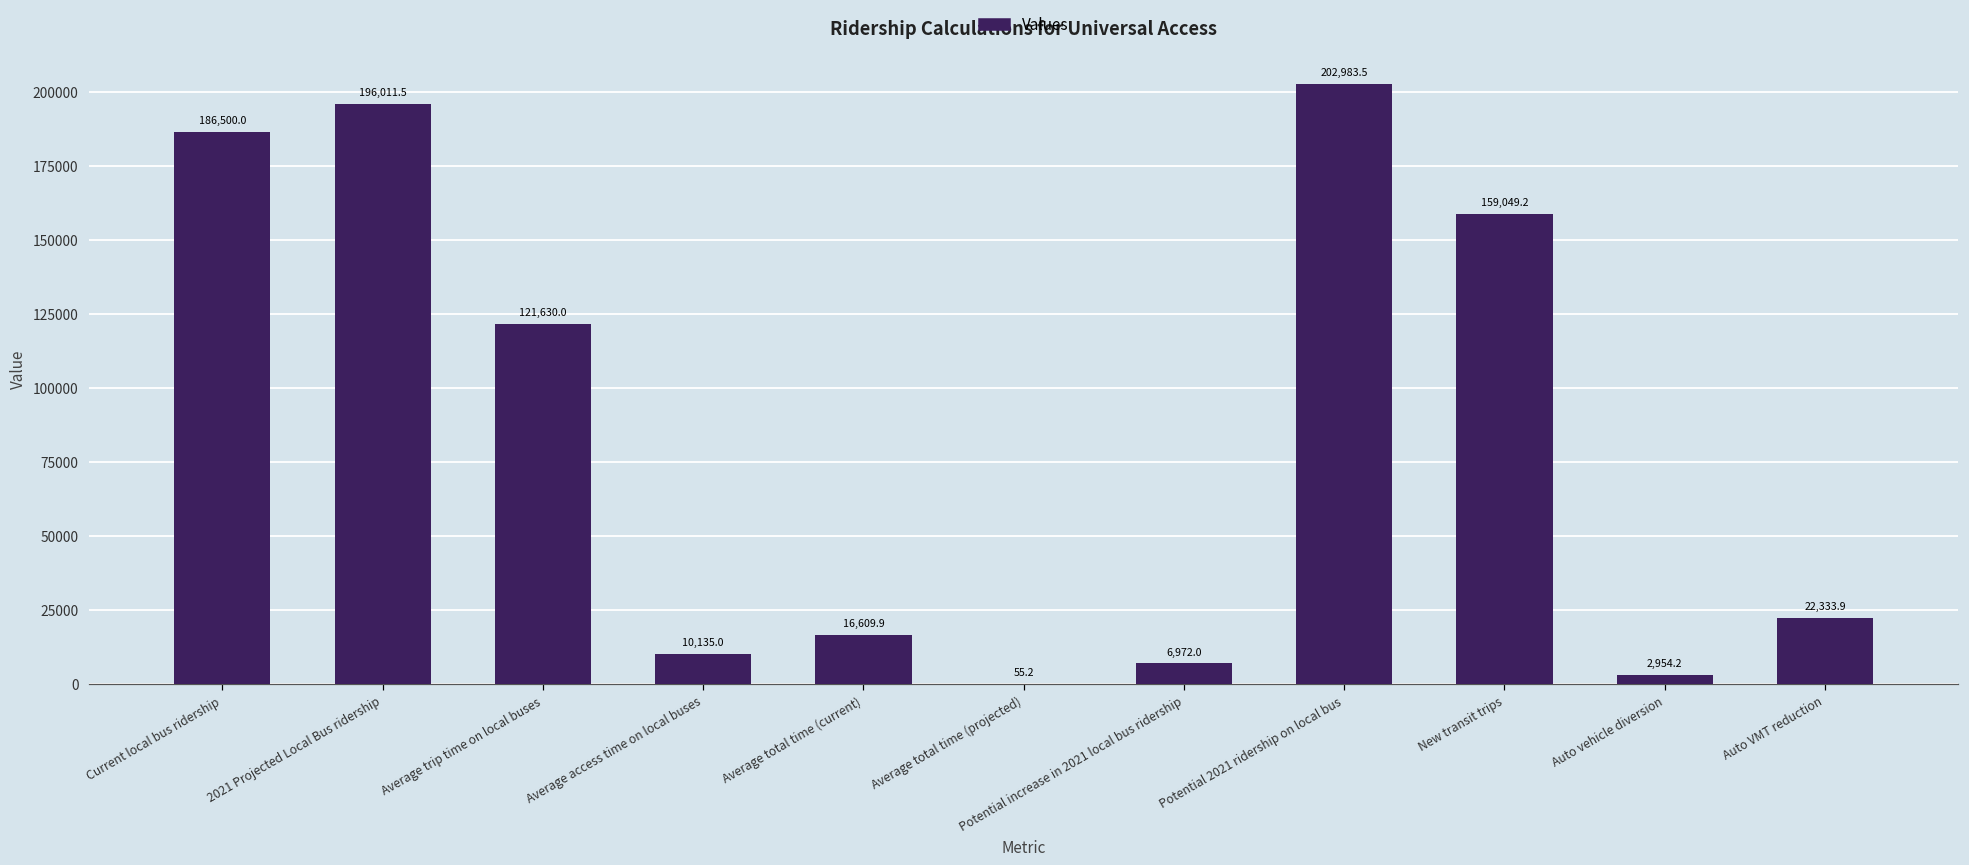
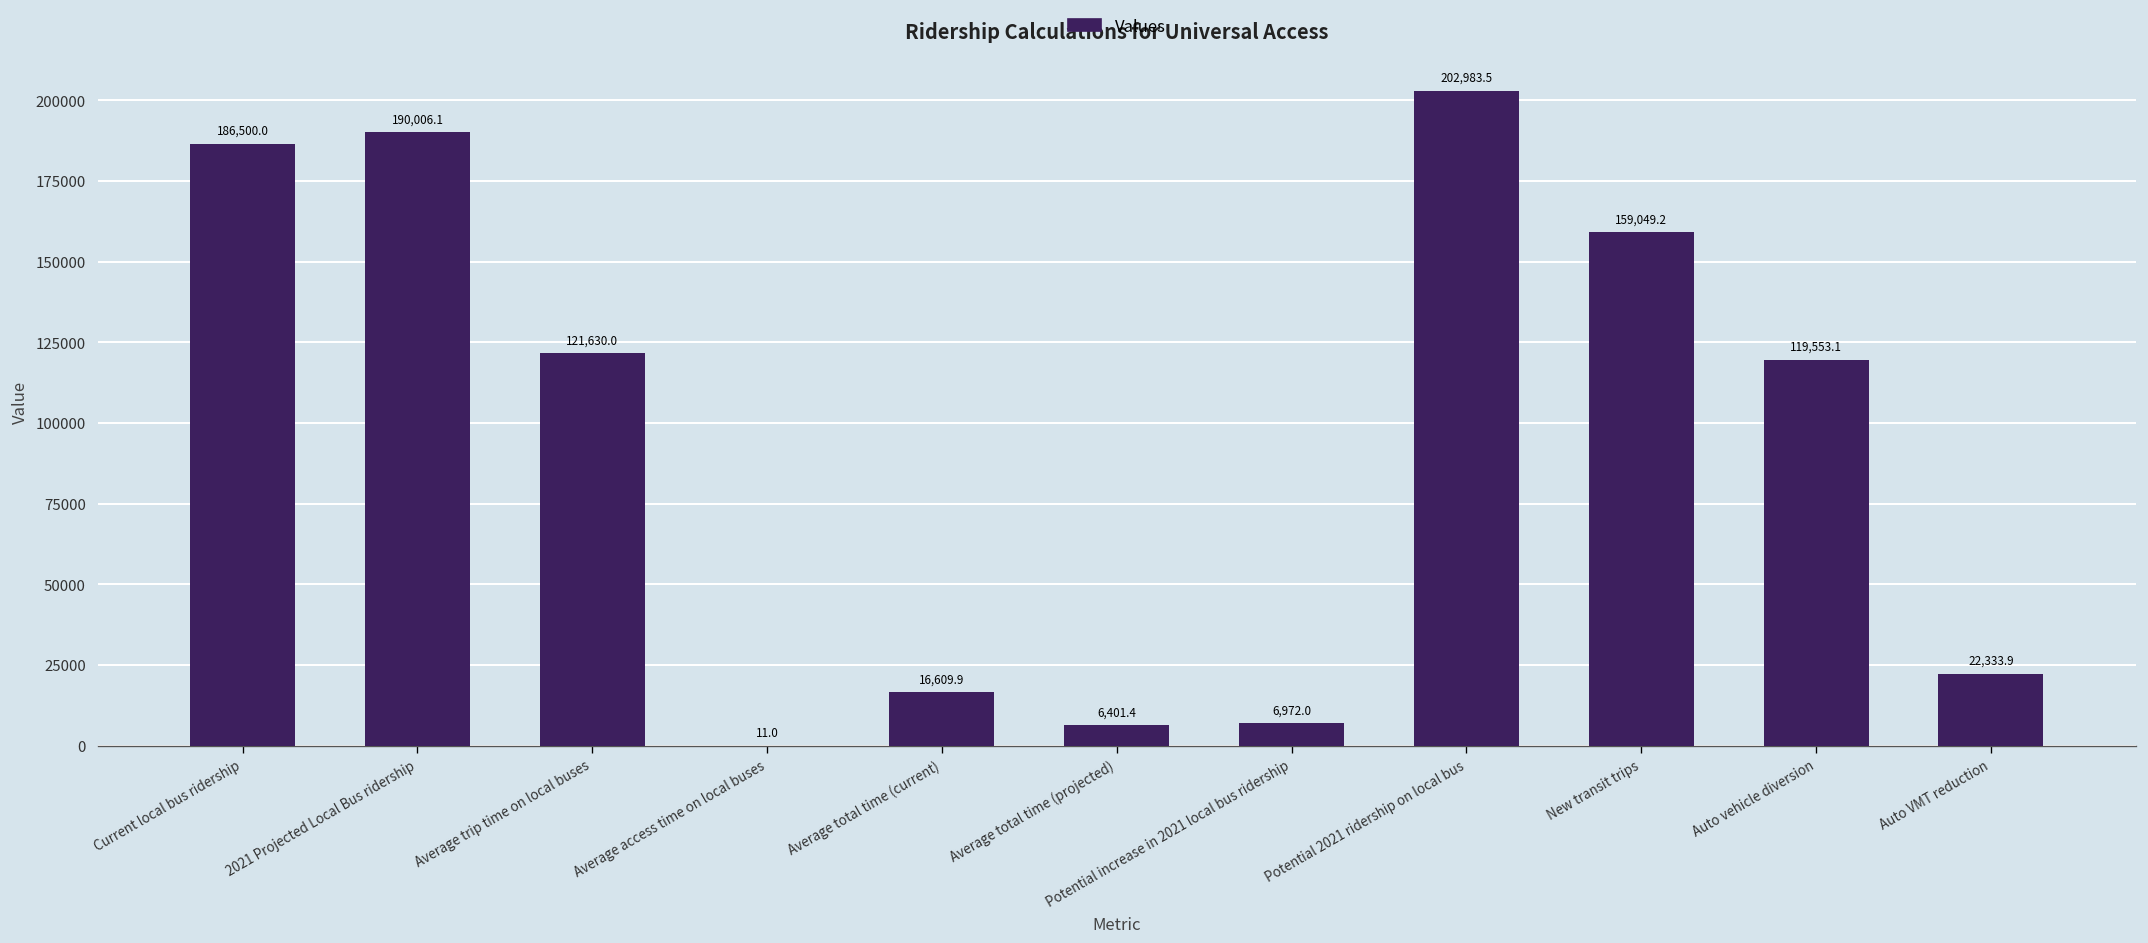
  {
    "Current local bus ridership": "186,500.0",
-   "2021 Projected Local Bus ridership": "196,011.5",
+   "2021 Projected Local Bus ridership": "190,006.1",
    "Average trip time on local buses": "121,630.0",
-   "Average access time on local buses": "10,135.0",
+   "Average access time on local buses": "11.0",
    "Average total time (current)": "16,609.9",
-   "Average total time (projected)": "55.2",
+   "Average total time (projected)": "6,401.4",
    "Potential increase in 2021 local bus ridership": "6,972.0",
    "Potential 2021 ridership on local bus": "202,983.5",
    "New transit trips": "159,049.2",
-   "Auto vehicle diversion": "2,954.2",
+   "Auto vehicle diversion": "119,553.1",
    "Auto VMT reduction": "22,333.9"
  }
